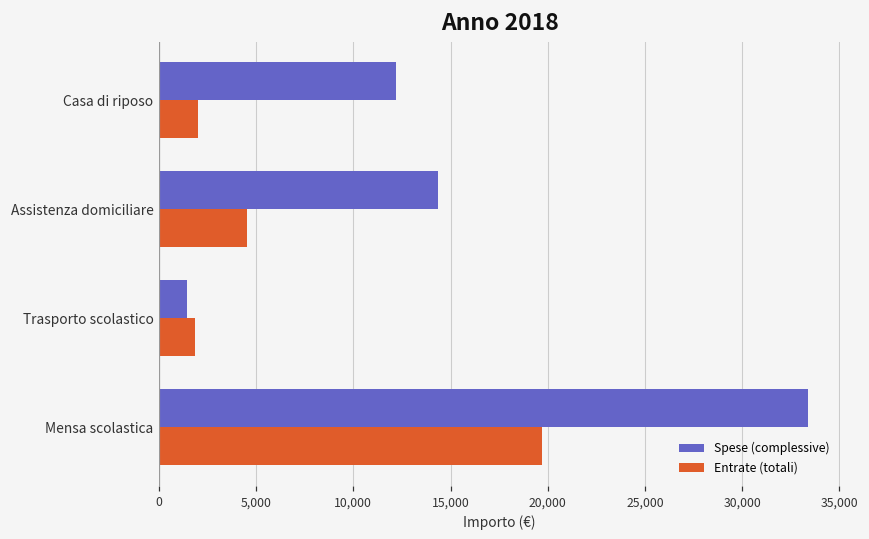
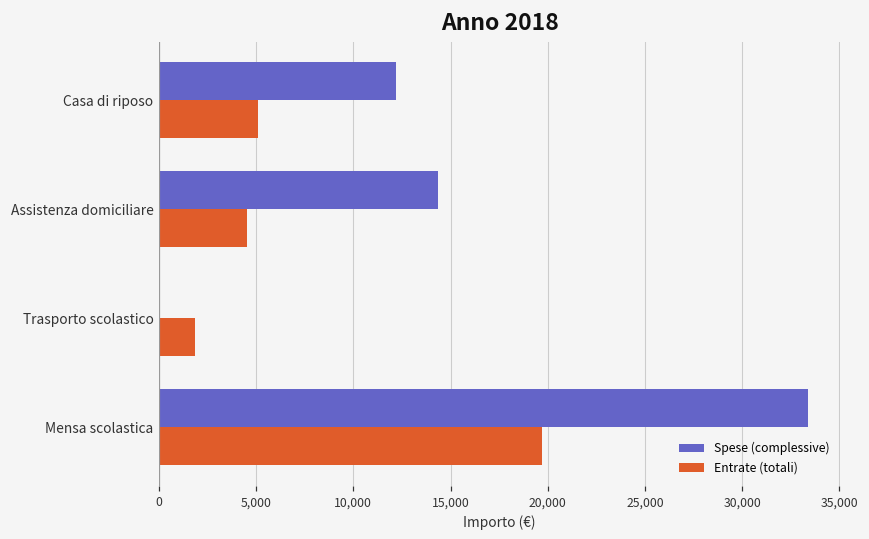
  {
    "Spese (complessive)": {
      "Casa di riposo": "12,200",
      "Assistenza domiciliare": "14,400",
-     "Trasporto scolastico": "1,500",
+     "Trasporto scolastico": "0",
      "Mensa scolastica": "33,400"
    },
    "Entrate (totali)": {
-     "Casa di riposo": "2,000",
+     "Casa di riposo": "5,100",
      "Assistenza domiciliare": "4,500",
      "Trasporto scolastico": "1,800",
      "Mensa scolastica": "19,700"
    }
  }
